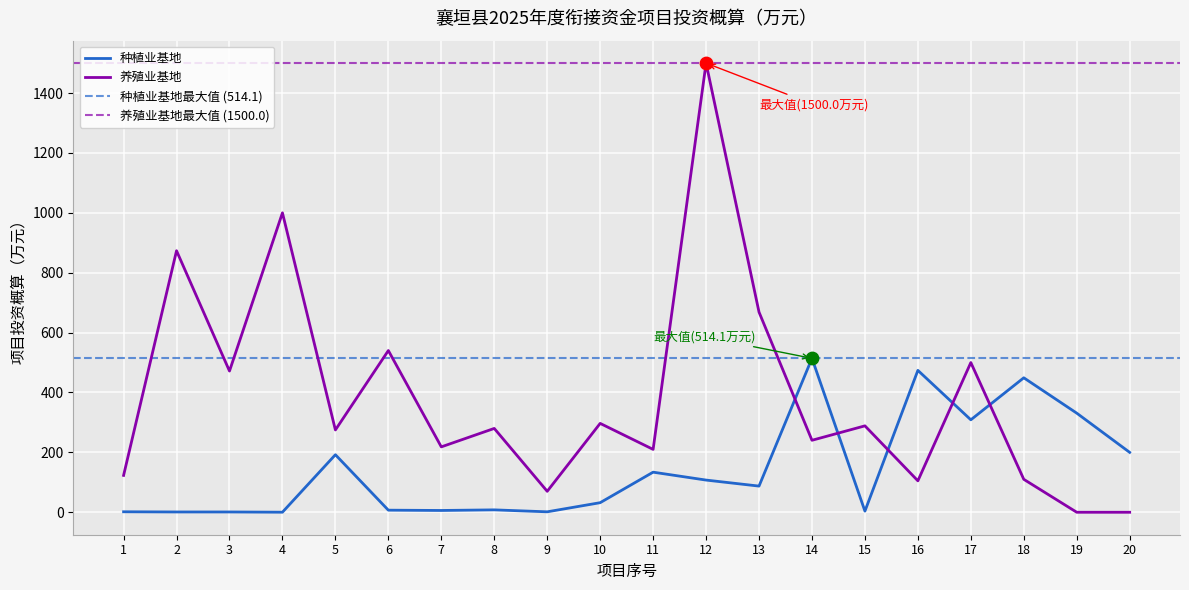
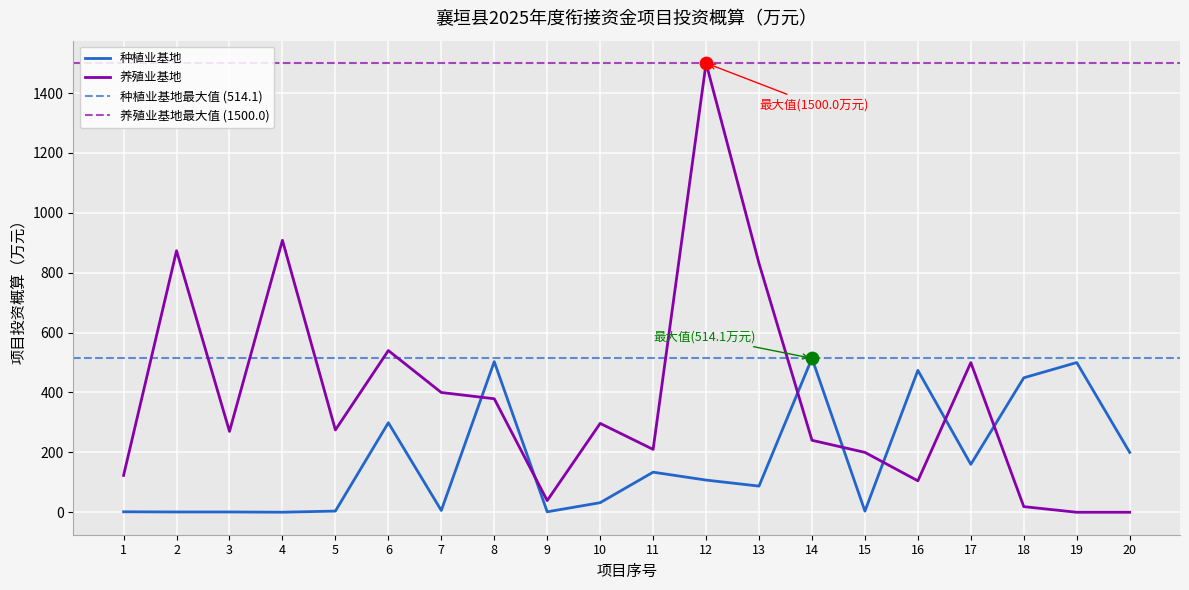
  {
    "种植业基地": {
      "1": 0,
      "2": 0,
      "3": 0,
      "4": 0,
-     "5": 190,
-     "6": 10,
+     "5": 0,
+     "6": 300,
      "7": 10,
-     "8": 10,
+     "8": 500,
      "9": 0,
      "10": 30,
      "11": 130,
      "12": 110,
      "13": 90,
      "15": 0,
      "16": 470,
-     "17": 310,
+     "17": 160,
      "18": 450,
-     "19": 330,
+     "19": 500,
      "20": 200
    },
    "养殖业基地": {
      "1": 120,
      "2": 870,
-     "3": 470,
-     "4": 1000,
+     "3": 270,
+     "4": 910,
      "5": 270,
      "6": 540,
-     "7": 220,
-     "8": 280,
-     "9": 70,
+     "7": 400,
+     "8": 380,
+     "9": 40,
      "10": 300,
      "11": 210,
-     "13": 670,
+     "13": 830,
      "14": 240,
-     "15": 290,
+     "15": 200,
      "16": 110,
      "17": 500,
-     "18": 110,
+     "18": 20,
      "19": 0,
      "20": 0
    }
  }
